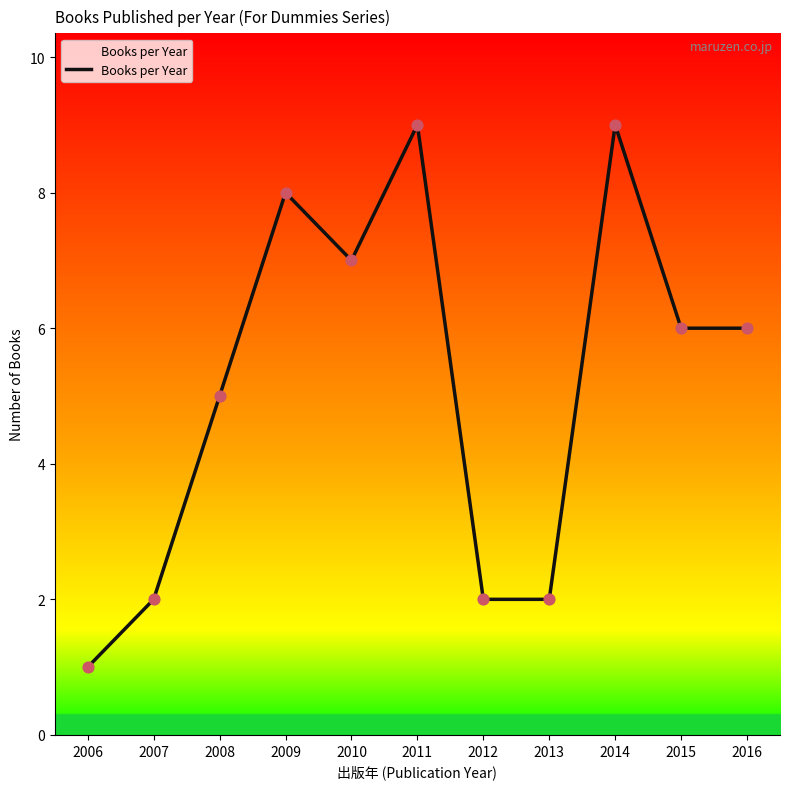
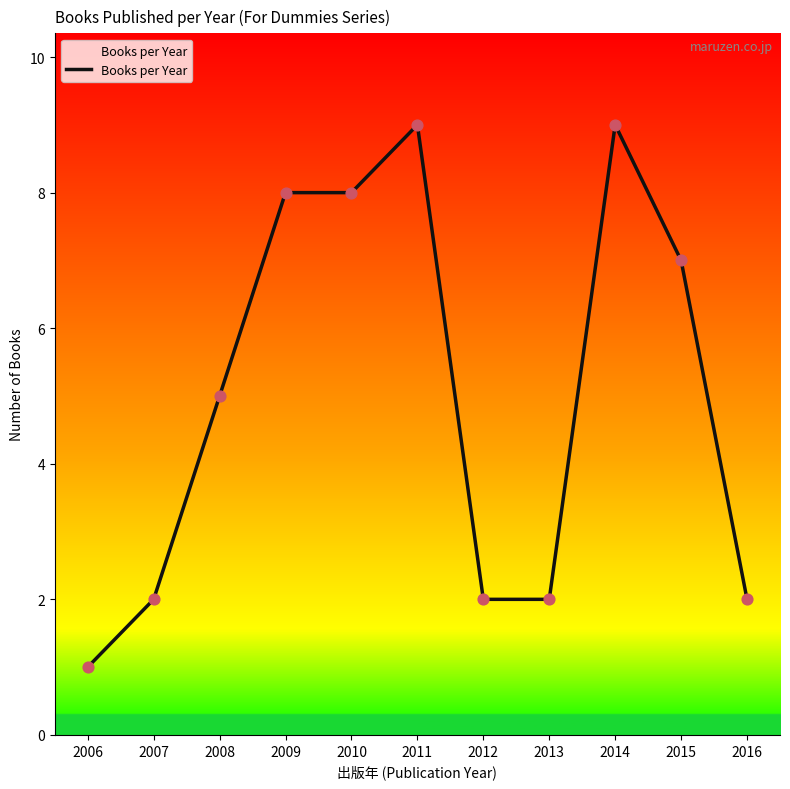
  {
    "2006": 1,
    "2007": 2,
    "2008": 5,
    "2009": 8,
-   "2010": 7,
+   "2010": 8,
    "2011": 9,
    "2012": 2,
    "2013": 2,
    "2014": 9,
-   "2015": 6,
-   "2016": 6
+   "2015": 7,
+   "2016": 2
  }
